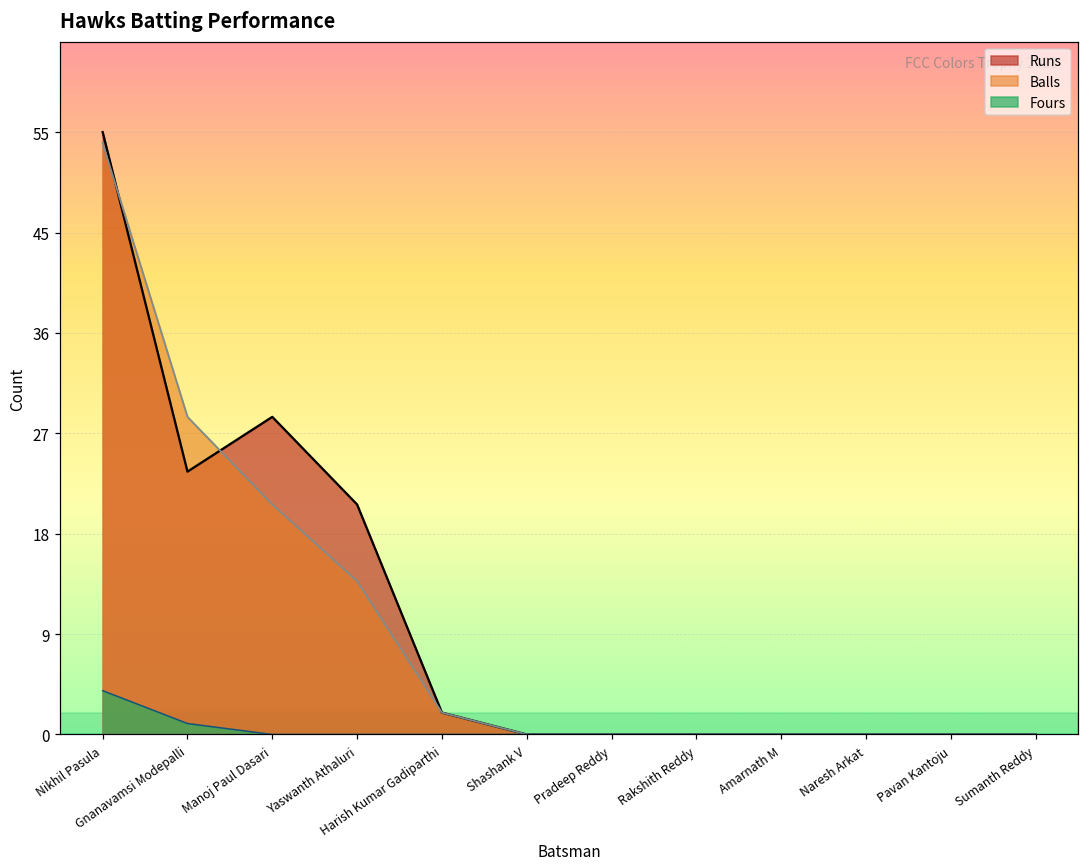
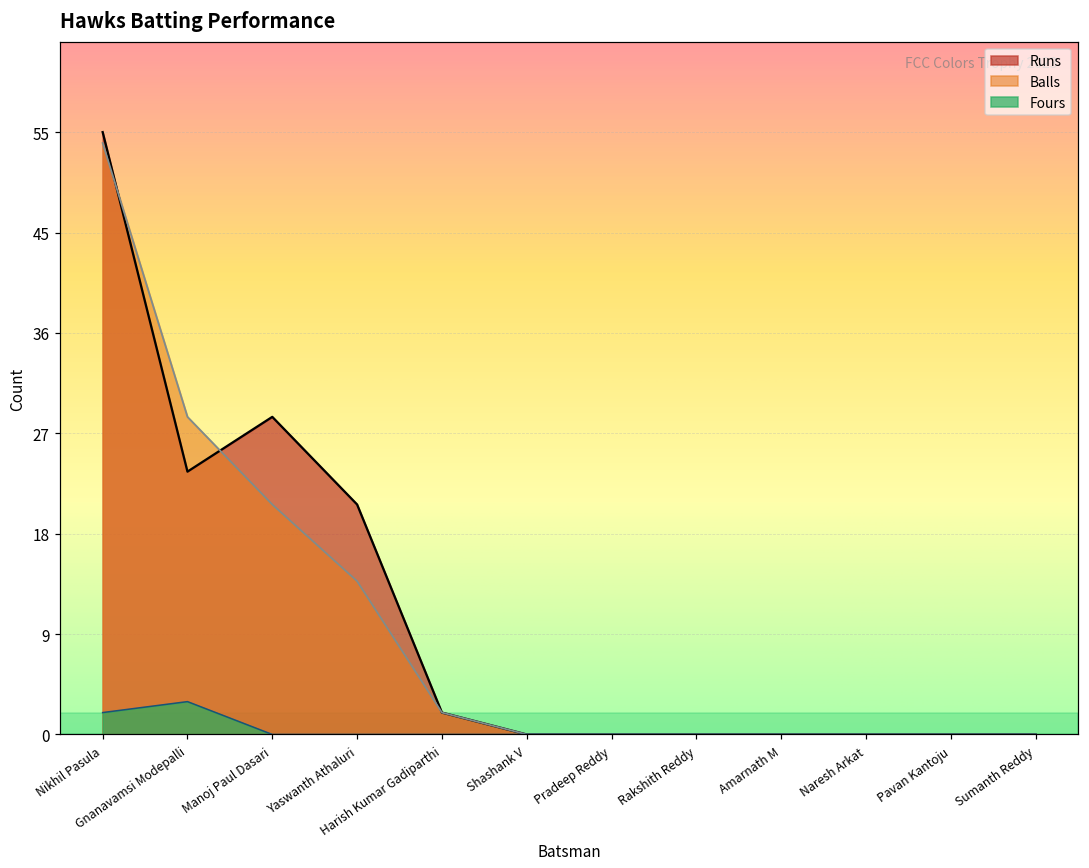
  {
    "Fours": {
-     "Nikhil Pasula": 4,
-     "Gnanavamsi Modepalli": 1,
+     "Nikhil Pasula": 2,
+     "Gnanavamsi Modepalli": 3,
      "Manoj Paul Dasari": 0,
      "Yaswanth Athaluri": 0,
      "Harish Kumar Gadiparthi": 0
    }
  }
